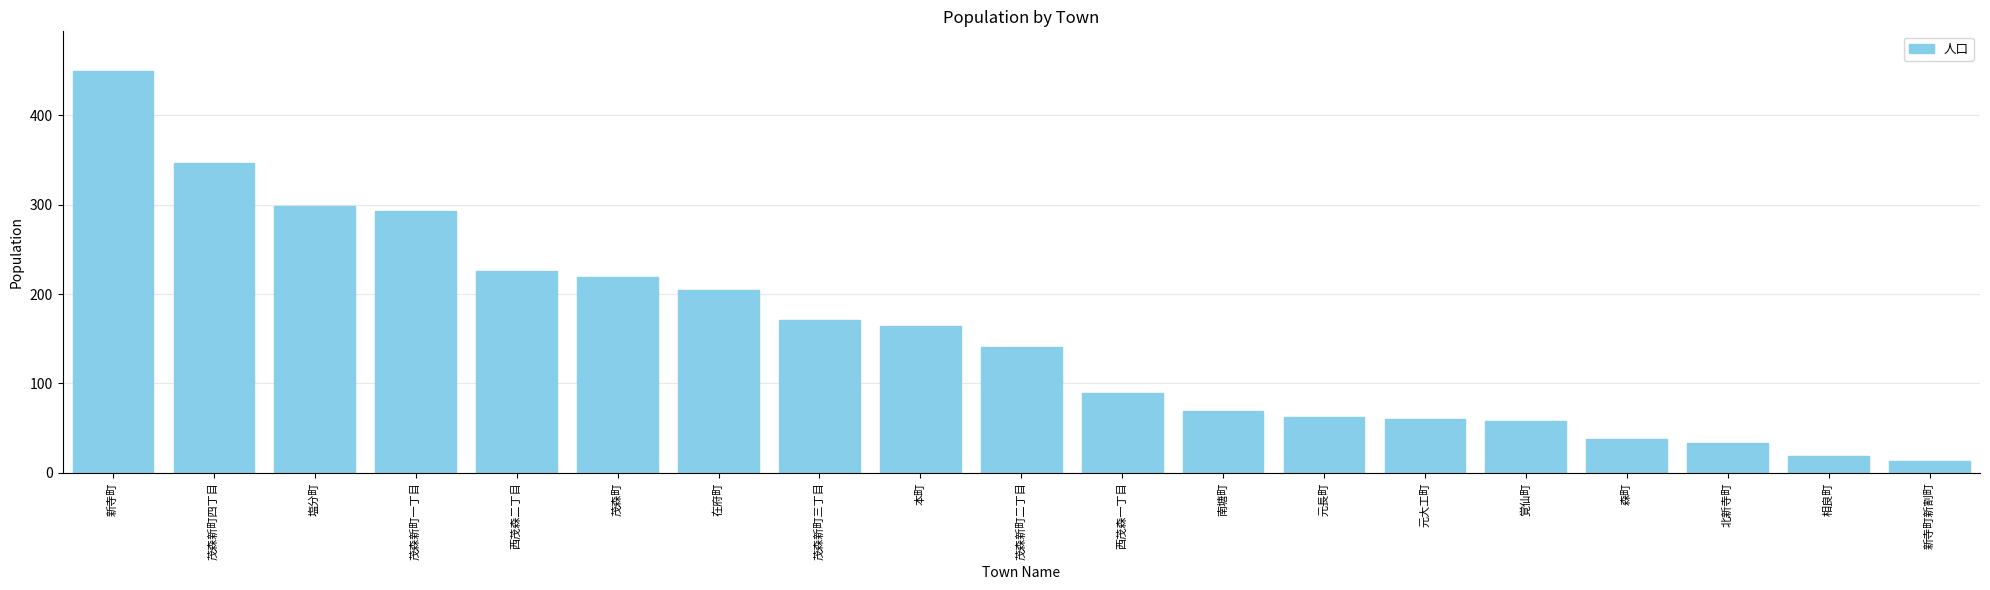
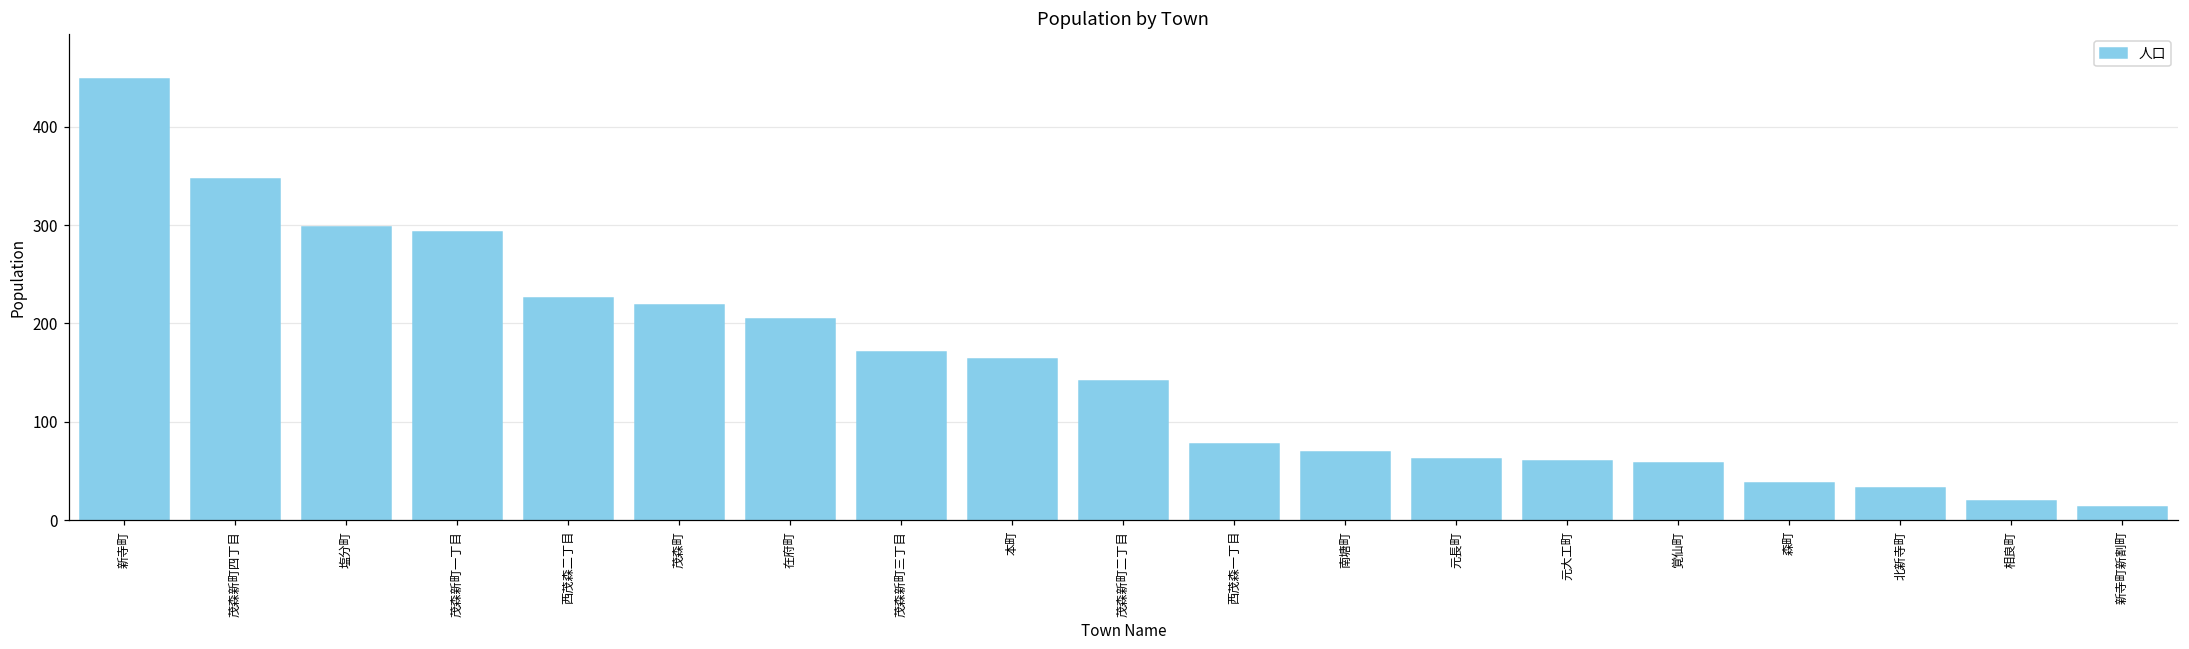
  {
    "新寺町": 450,
    "茂森新町四丁目": 350,
    "塩分町": 300,
    "茂森新町一丁目": 290,
    "西茂森二丁目": 230,
    "茂森町": 220,
    "在府町": 210,
    "茂森新町三丁目": 170,
    "本町": 160,
    "茂森新町二丁目": 140,
-   "西茂森一丁目": 90,
+   "西茂森一丁目": 80,
    "南塘町": 70,
    "元長町": 60,
    "元大工町": 60,
    "覚仙町": 60,
    "森町": 40,
    "北新寺町": 30,
    "相良町": 20,
    "新寺町新割町": 10
  }
